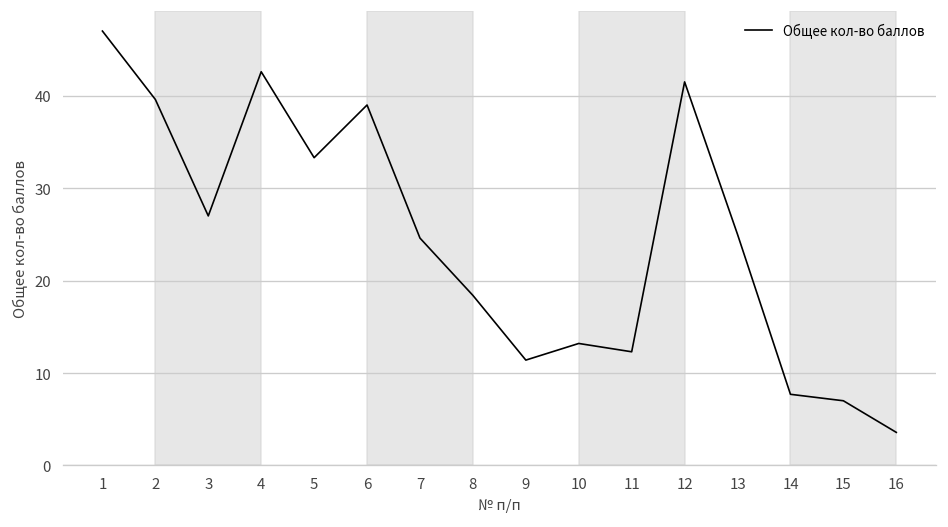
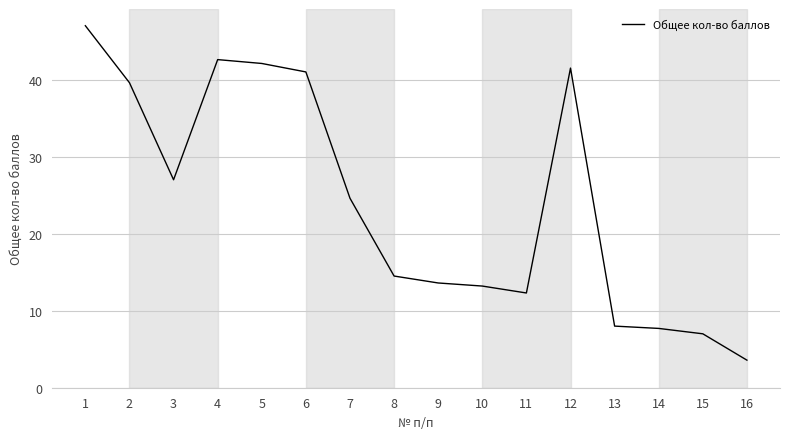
  {
    "1": 47,
    "2": 40,
    "3": 27,
    "4": 43,
-   "5": 33,
-   "6": 39,
+   "5": 42,
+   "6": 41,
    "7": 25,
-   "8": 18,
-   "9": 11,
+   "8": 15,
+   "9": 14,
    "10": 13,
    "11": 12,
    "12": 42,
-   "13": 25,
+   "13": 8,
    "14": 8,
    "15": 7,
    "16": 4
  }
